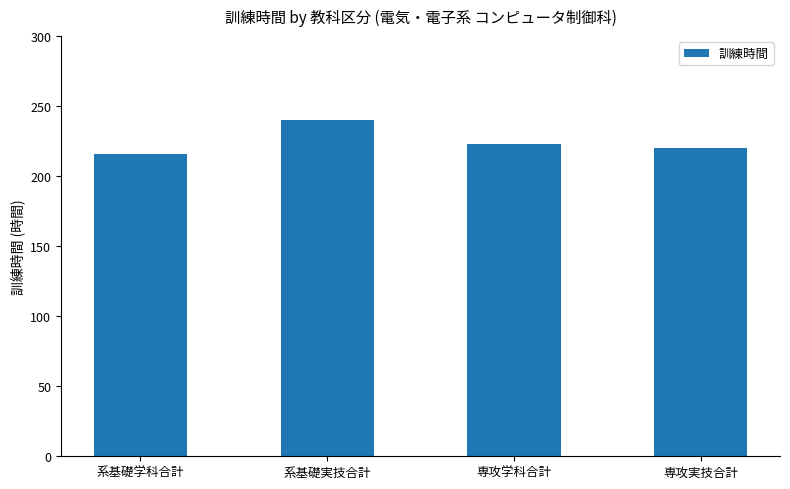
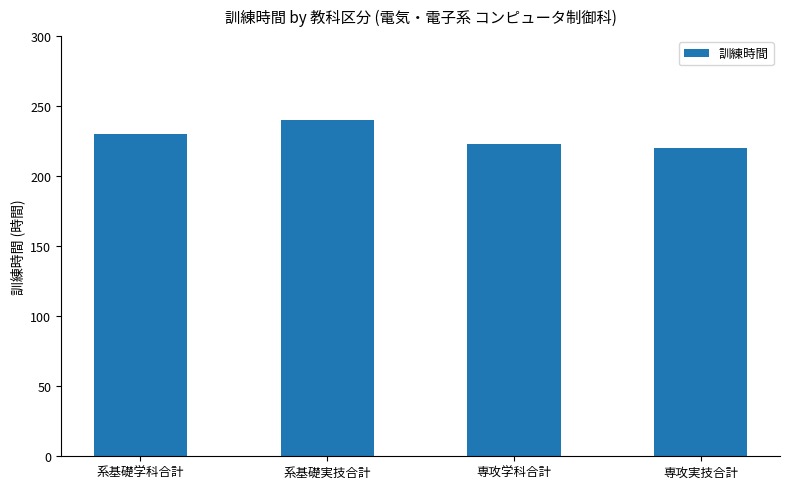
  {
-   "系基礎学科合計": 216,
+   "系基礎学科合計": 230,
    "系基礎実技合計": 240,
    "専攻学科合計": 223,
    "専攻実技合計": 220
  }
